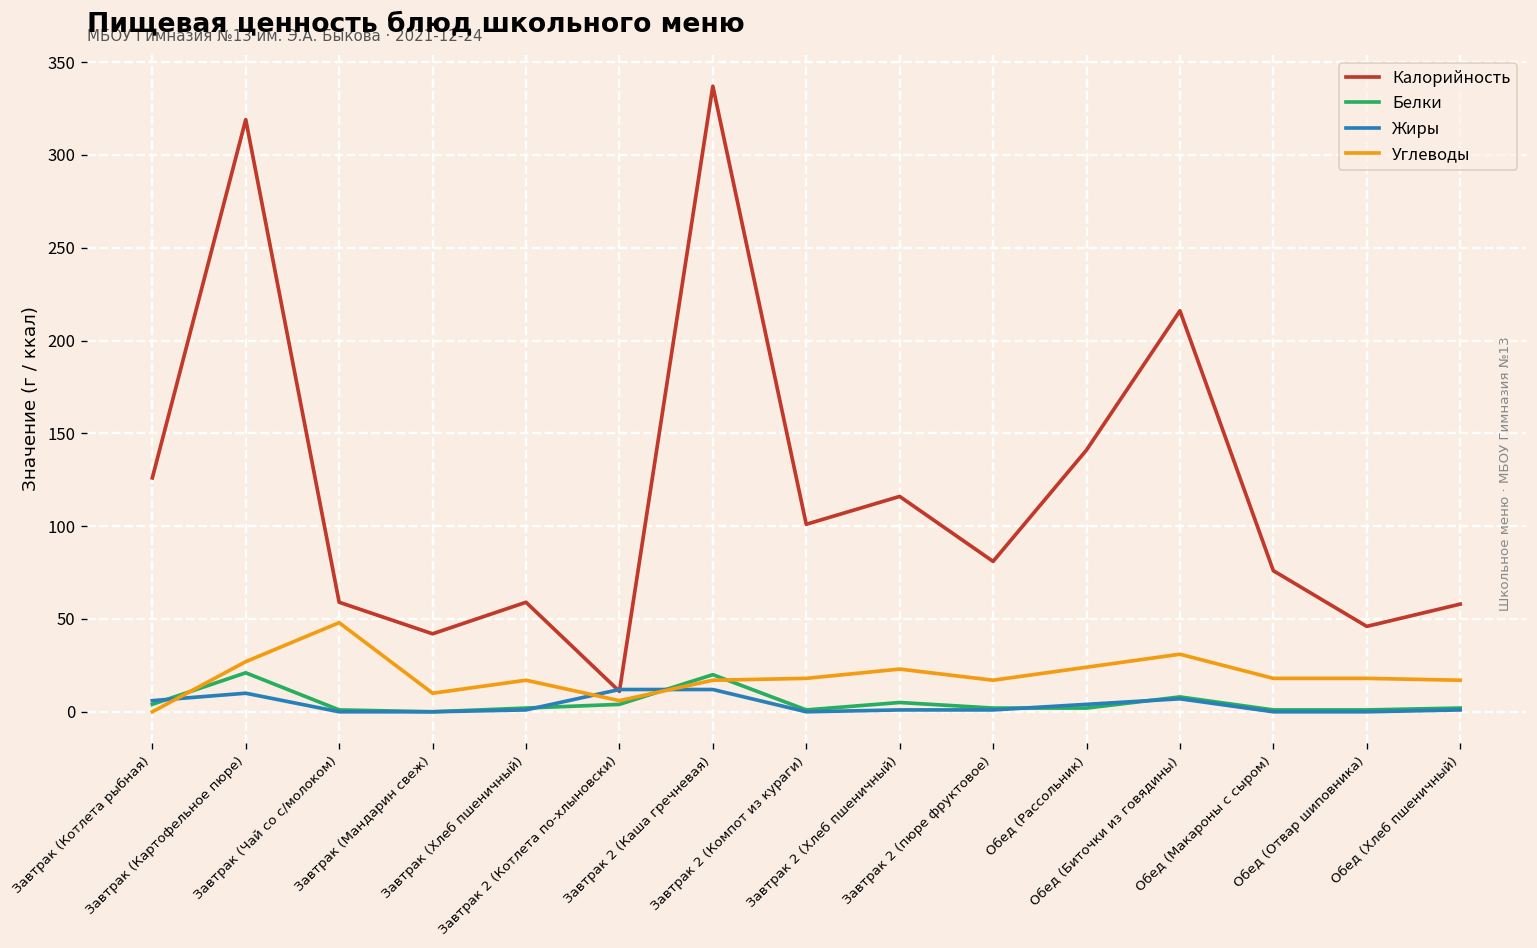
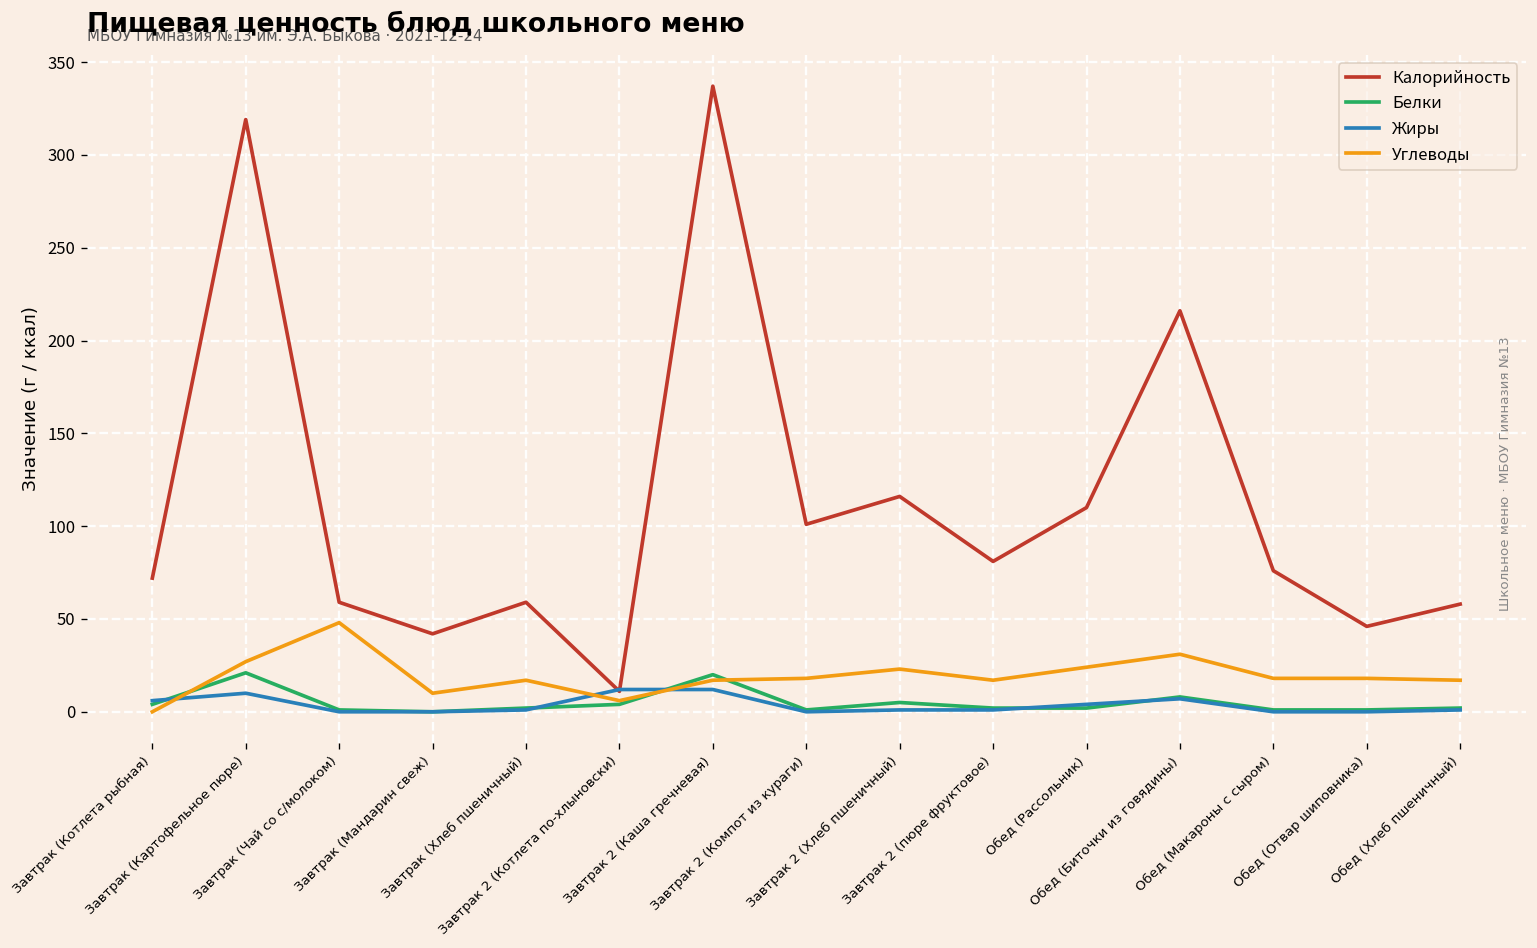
  {
    "Калорийность": {
-     "Завтрак (Котлета рыбная)": 126,
+     "Завтрак (Котлета рыбная)": 72,
      "Завтрак (Картофельное пюре)": 319,
      "Завтрак (Чай со с/молоком)": 59,
      "Завтрак (Мандарин свеж)": 42,
      "Завтрак (Хлеб пшеничный)": 59,
      "Завтрак 2 (Каша гречневая)": 337,
      "Завтрак 2 (Компот из кураги)": 101,
      "Завтрак 2 (Хлеб пшеничный)": 116,
      "Завтрак 2 (пюре фруктовое)": 81,
-     "Обед (Рассольник)": 141,
+     "Обед (Рассольник)": 110,
      "Обед (Биточки из говядины)": 216,
      "Обед (Макароны с сыром)": 76,
      "Обед (Отвар шиповника)": 46,
      "Обед (Хлеб пшеничный)": 58
    },
    "Белки": {
      "Завтрак (Котлета рыбная)": 4,
      "Завтрак (Картофельное пюре)": 21,
      "Завтрак 2 (Котлета по-хлыновски)": 4,
      "Завтрак 2 (Каша гречневая)": 20,
      "Завтрак 2 (Хлеб пшеничный)": 5,
      "Обед (Рассольник)": 2
    },
    "Жиры": {
      "Завтрак (Котлета рыбная)": 6,
      "Завтрак (Картофельное пюре)": 10,
      "Завтрак 2 (Каша гречневая)": 12,
      "Завтрак 2 (Хлеб пшеничный)": 1,
      "Обед (Рассольник)": 4
    },
    "Углеводы": {
      "Завтрак (Котлета рыбная)": 0,
      "Завтрак (Картофельное пюре)": 27,
      "Завтрак (Чай со с/молоком)": 48,
      "Завтрак (Мандарин свеж)": 10,
      "Завтрак (Хлеб пшеничный)": 17,
      "Завтрак 2 (Котлета по-хлыновски)": 6,
      "Завтрак 2 (Каша гречневая)": 17,
      "Завтрак 2 (Компот из кураги)": 18,
      "Завтрак 2 (Хлеб пшеничный)": 23,
      "Завтрак 2 (пюре фруктовое)": 17,
      "Обед (Рассольник)": 24,
      "Обед (Биточки из говядины)": 31,
      "Обед (Макароны с сыром)": 18,
      "Обед (Отвар шиповника)": 18,
      "Обед (Хлеб пшеничный)": 17
    }
  }
